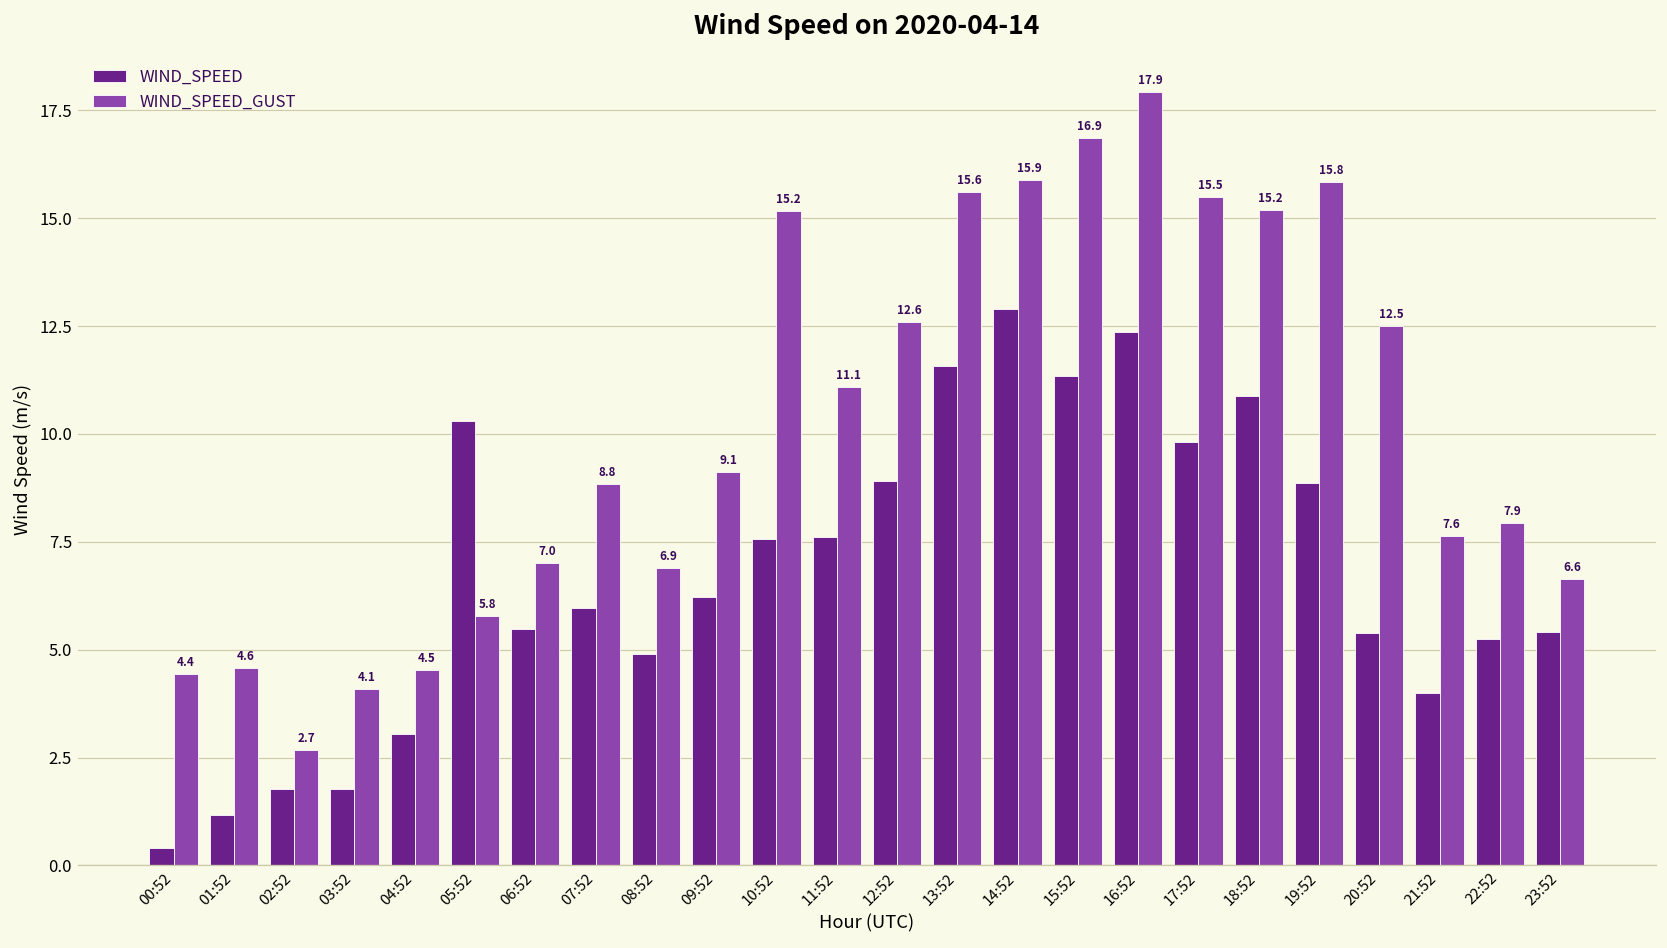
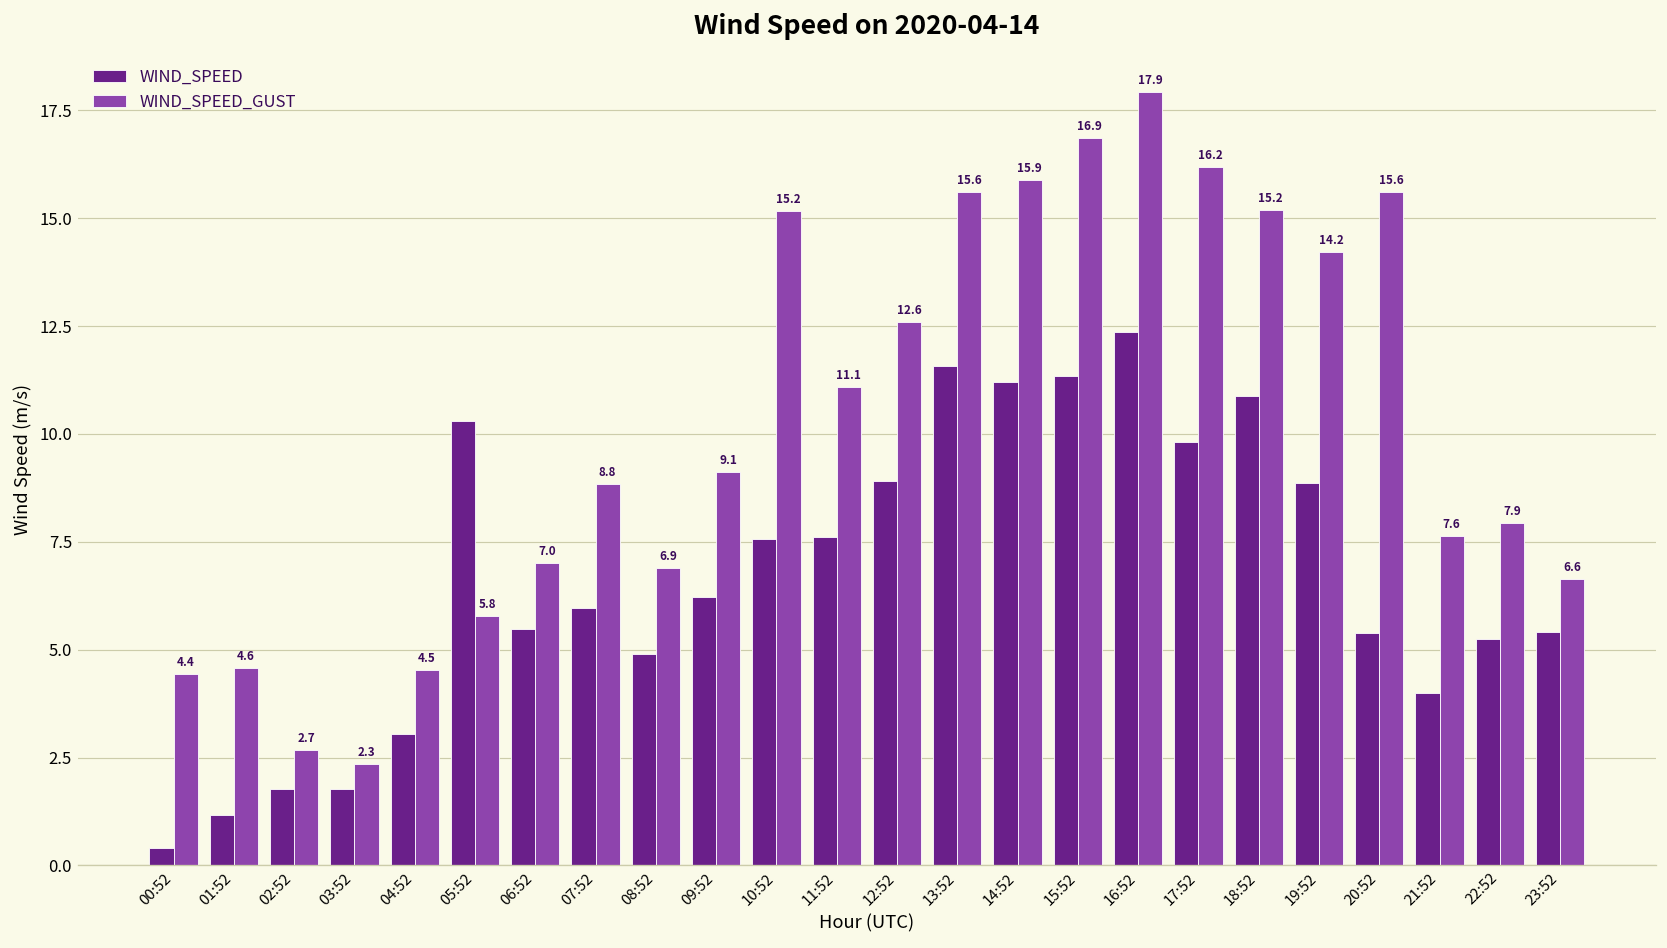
  {
    "WIND_SPEED": {
      "00:52": 0.4,
      "01:52": 1.2,
      "02:52": 1.8,
      "03:52": 1.8,
      "04:52": 3.1,
      "05:52": 10.3,
      "06:52": 5.5,
      "07:52": 6.0,
      "08:52": 4.9,
      "09:52": 6.2,
      "10:52": 7.6,
      "11:52": 7.6,
      "12:52": 8.9,
      "13:52": 11.6,
-     "14:52": 12.9,
+     "14:52": 11.2,
      "15:52": 11.3,
      "16:52": 12.4,
      "17:52": 9.8,
      "18:52": 10.9,
      "19:52": 8.9,
      "20:52": 5.4,
      "21:52": 4.0,
      "22:52": 5.2,
      "23:52": 5.4
    },
    "WIND_SPEED_GUST": {
      "00:52": 4.4,
      "01:52": 4.6,
      "02:52": 2.7,
-     "03:52": 4.1,
+     "03:52": 2.3,
      "04:52": 4.5,
      "05:52": 5.8,
      "06:52": 7.0,
      "07:52": 8.8,
      "08:52": 6.9,
      "09:52": 9.1,
      "10:52": 15.2,
      "11:52": 11.1,
      "12:52": 12.6,
      "13:52": 15.6,
      "14:52": 15.9,
      "15:52": 16.9,
      "16:52": 17.9,
-     "17:52": 15.5,
+     "17:52": 16.2,
      "18:52": 15.2,
-     "19:52": 15.8,
-     "20:52": 12.5,
+     "19:52": 14.2,
+     "20:52": 15.6,
      "21:52": 7.6,
      "22:52": 7.9,
      "23:52": 6.6
    }
  }
